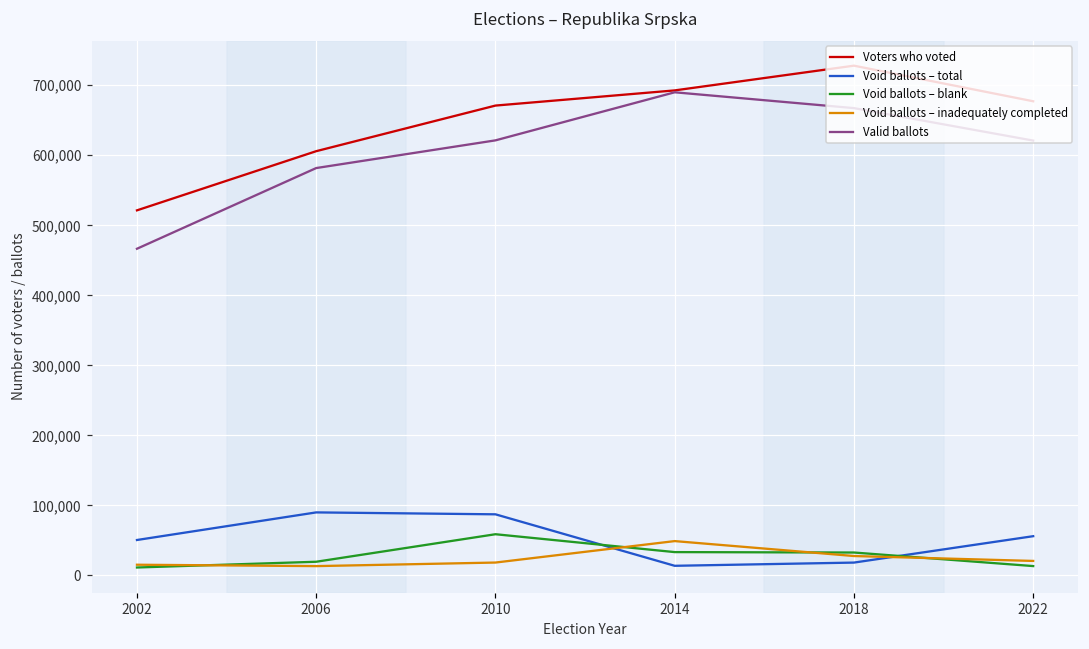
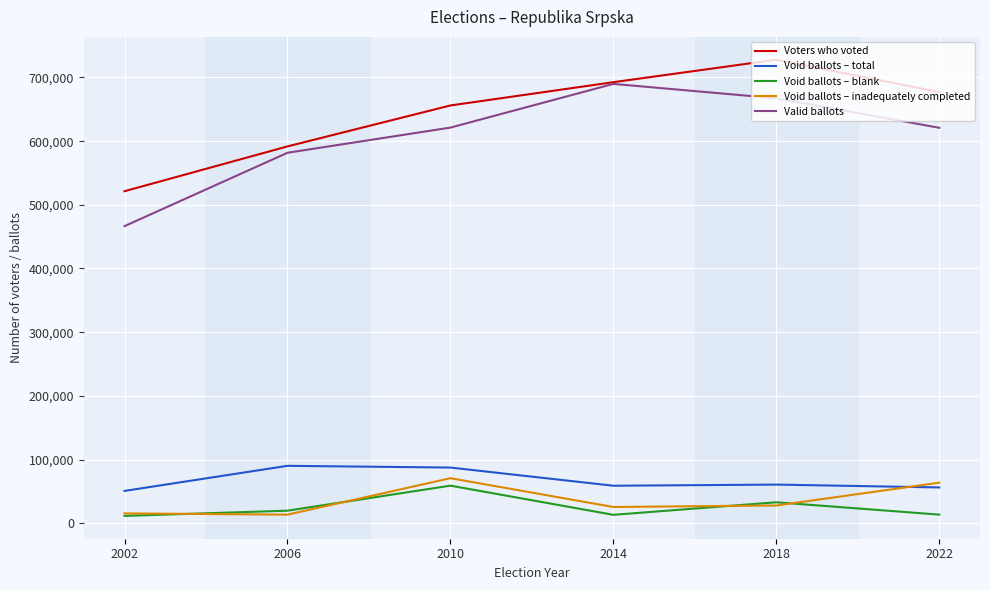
  {
    "Voters who voted": {
      "2002": "520,000",
-     "2006": "610,000",
-     "2010": "670,000"
+     "2006": "590,000",
+     "2010": "660,000"
    },
    "Void ballots – total": {
      "2002": "50,000",
      "2006": "90,000",
      "2010": "90,000",
-     "2014": "10,000",
-     "2018": "20,000",
+     "2014": "60,000",
+     "2018": "60,000",
      "2022": "60,000"
    },
    "Void ballots – blank": {
      "2006": "20,000",
      "2010": "60,000",
-     "2014": "30,000",
+     "2014": "10,000",
      "2018": "30,000",
      "2022": "10,000"
    },
    "Void ballots – inadequately completed": {
      "2006": "10,000",
-     "2010": "20,000",
-     "2014": "50,000",
+     "2010": "70,000",
+     "2014": "30,000",
      "2018": "30,000",
-     "2022": "20,000"
+     "2022": "60,000"
    },
    "Valid ballots": {
      "2002": "470,000",
      "2006": "580,000",
      "2010": "620,000",
      "2022": "620,000"
    }
  }
